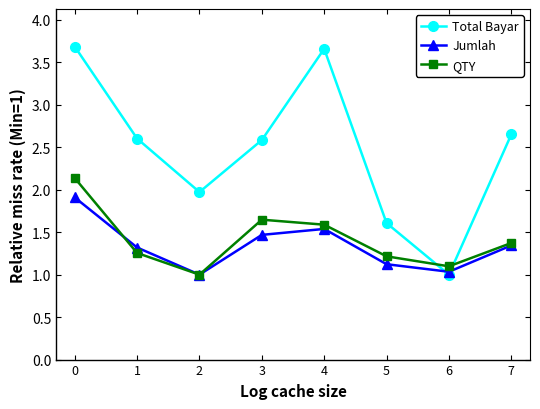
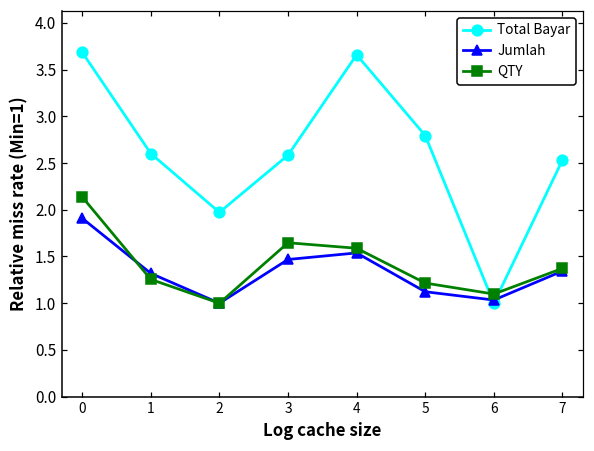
  {
    "Total Bayar": {
      "0": 3.7,
      "1": 2.6,
      "2": 2.0,
      "3": 2.6,
      "4": 3.7,
-     "5": 1.6,
+     "5": 2.8,
      "6": 1.0,
-     "7": 2.7
+     "7": 2.5
    },
    "Jumlah": {
      "0": 1.9,
      "1": 1.3,
      "3": 1.5,
      "4": 1.5,
      "5": 1.1,
      "6": 1.0
    },
    "QTY": {
      "0": 2.1,
      "1": 1.3,
      "3": 1.6,
      "4": 1.6,
      "5": 1.2,
      "6": 1.1
    }
  }
